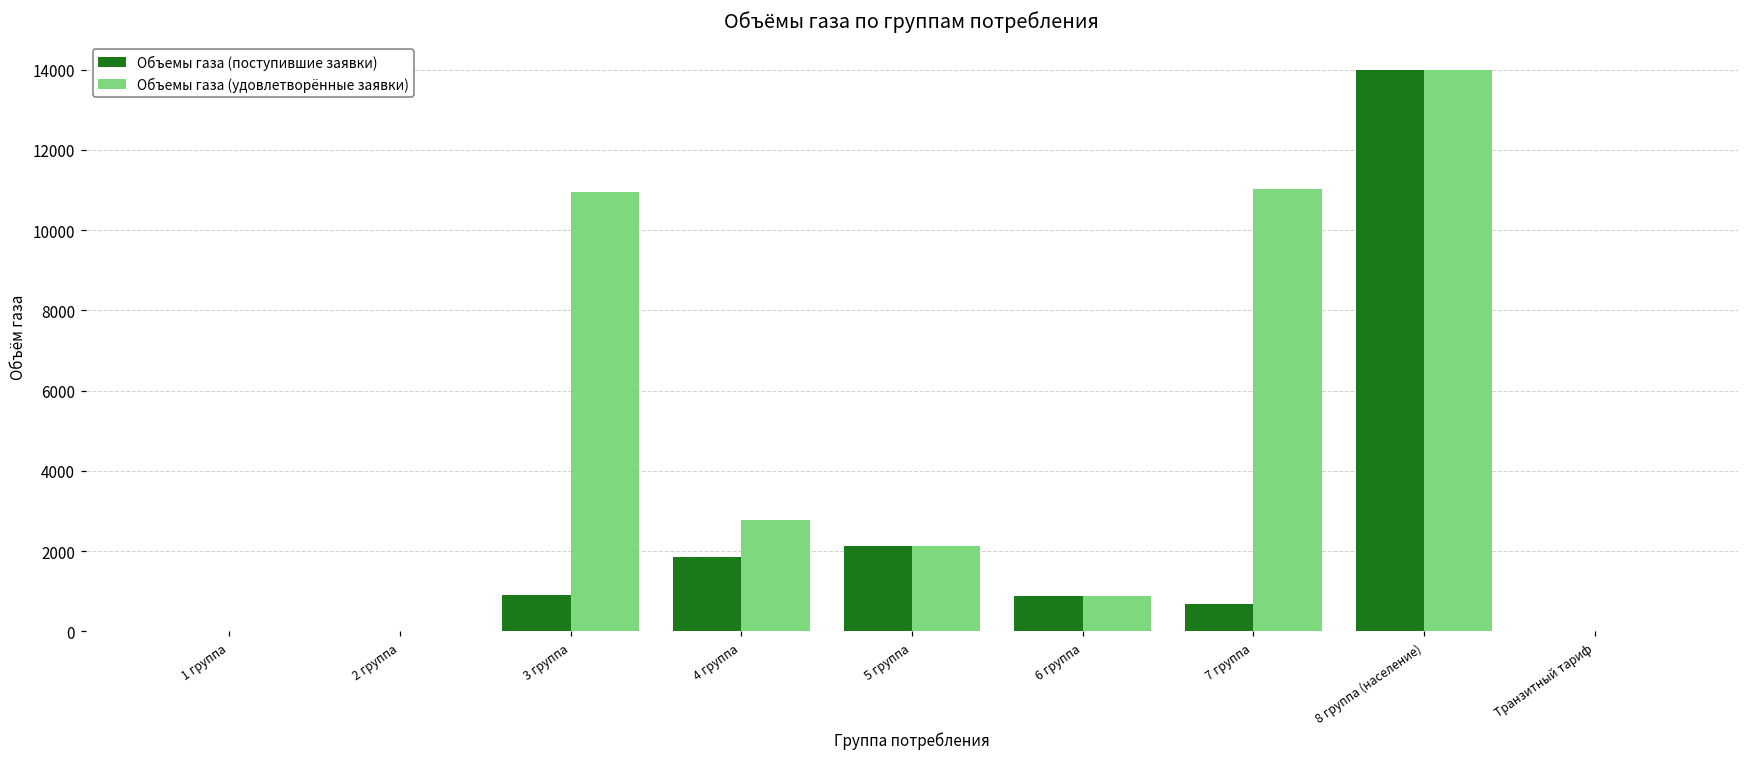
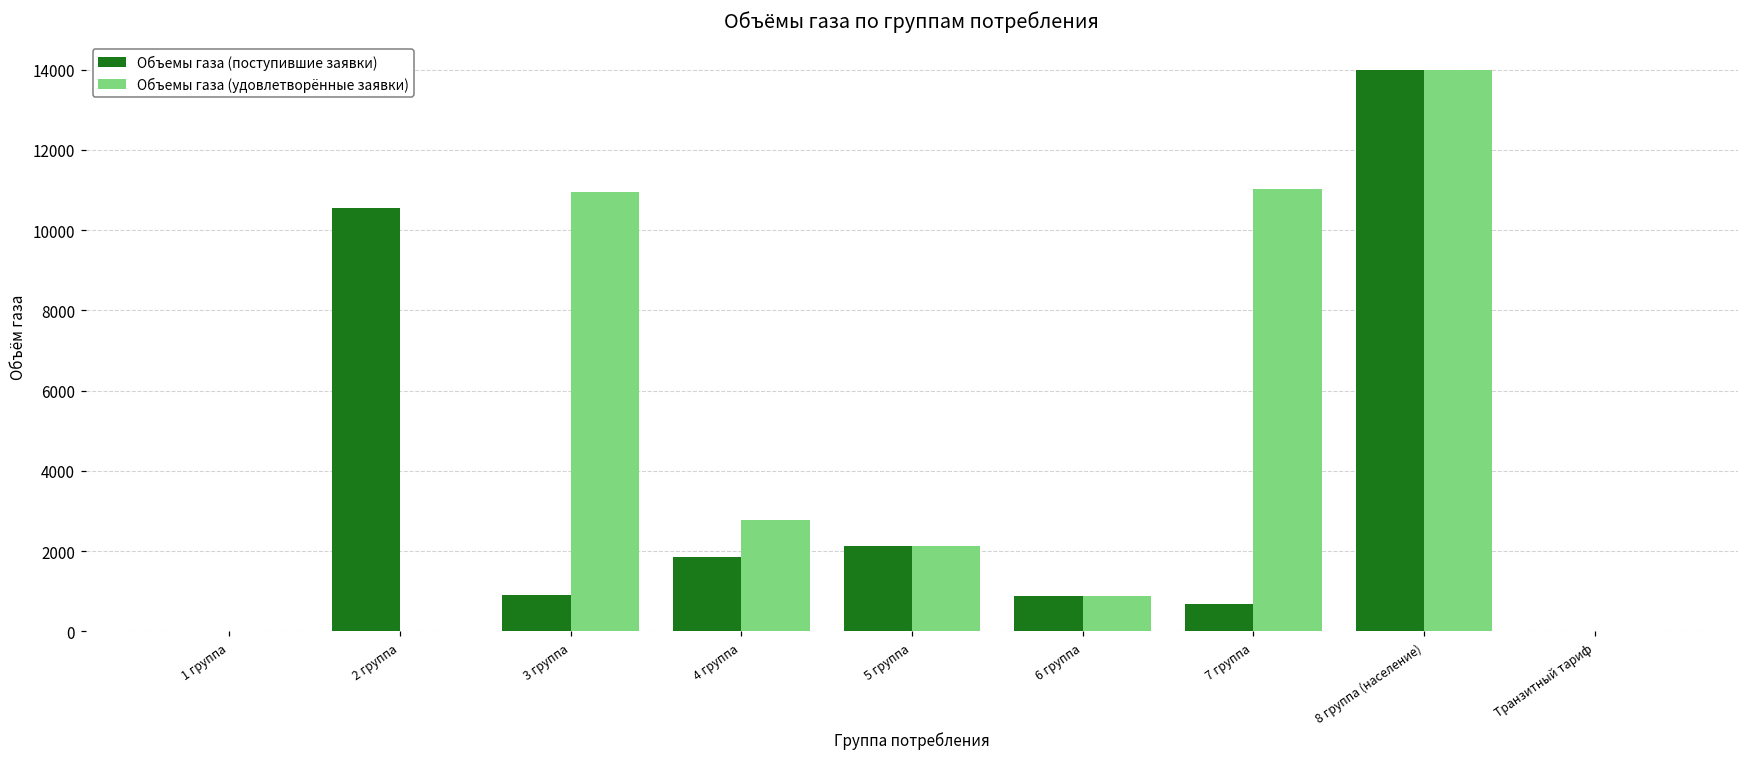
  {
    "Объемы газа (поступившие заявки)": {
      "1 группа": 0,
-     "2 группа": 0,
+     "2 группа": 10500,
      "3 группа": 900,
      "4 группа": 1900,
      "5 группа": 2100,
      "6 группа": 900,
      "7 группа": 700,
      "8 группа (население)": 14000,
      "Транзитный тариф": 0
    },
    "Объемы газа (удовлетворённые заявки)": {
      "1 группа": 0,
      "2 группа": 0,
      "3 группа": 11000,
      "4 группа": 2800,
      "5 группа": 2100,
      "6 группа": 900,
      "7 группа": 11000,
      "8 группа (население)": 14000,
      "Транзитный тариф": 0
    }
  }
